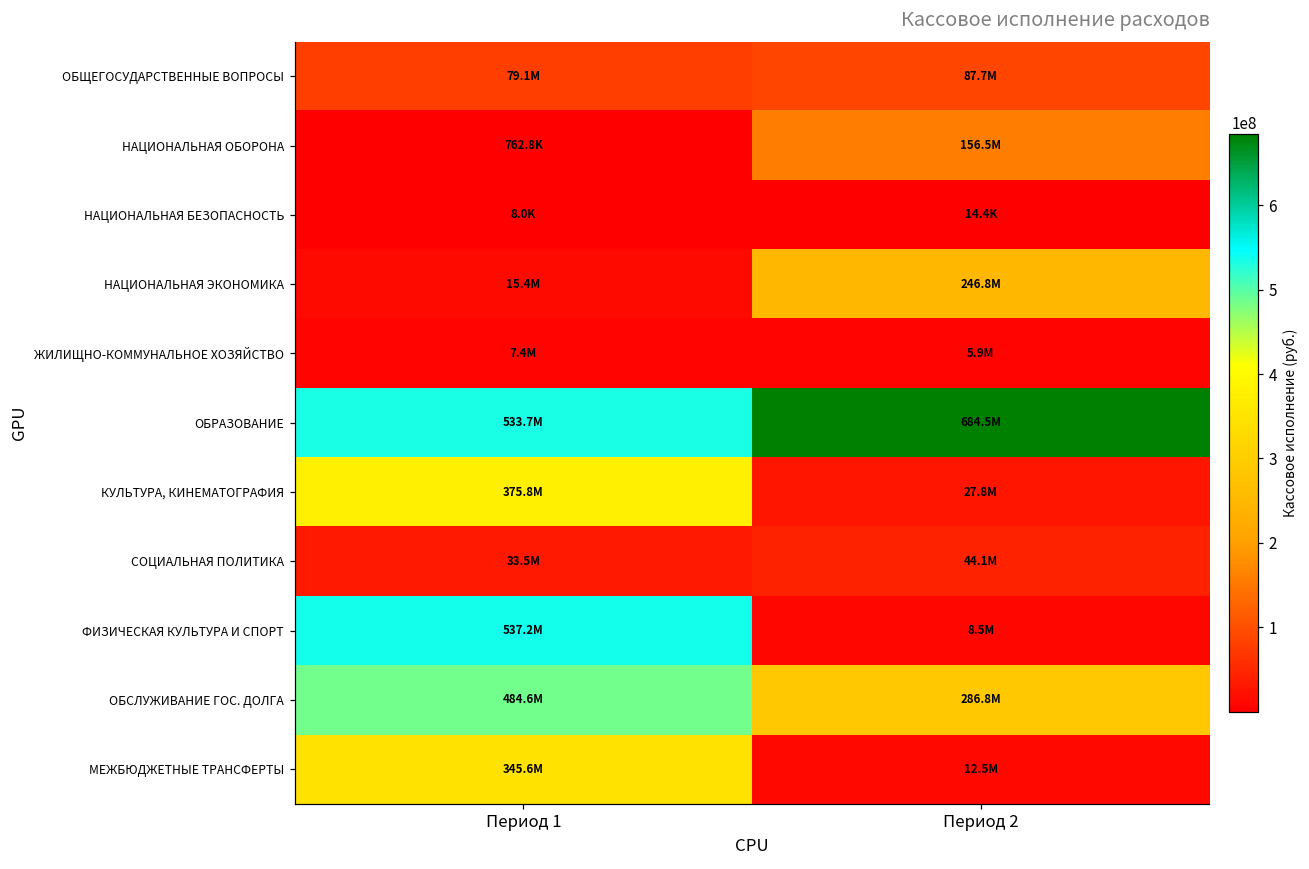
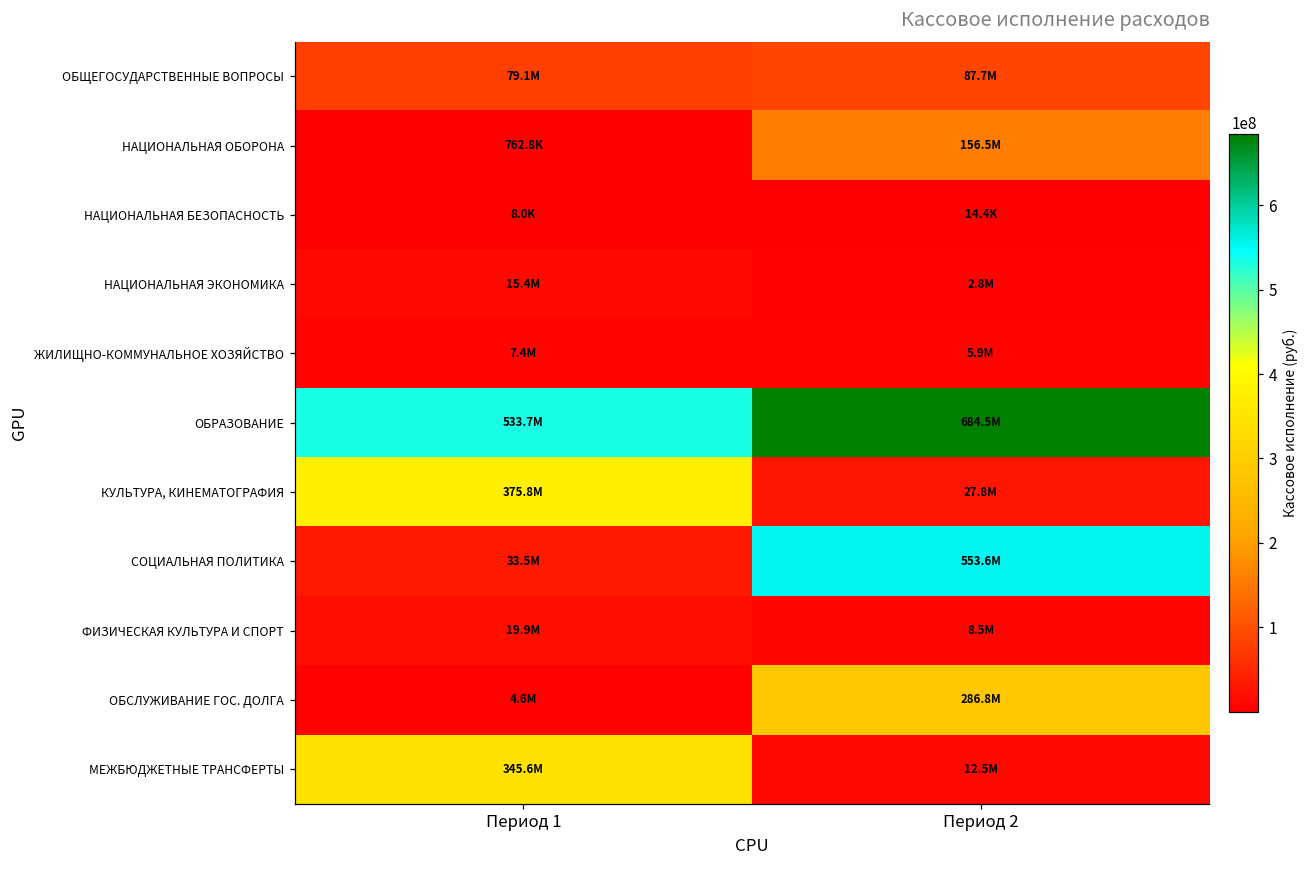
  {
    "ОБЩЕГОСУДАРСТВЕННЫЕ ВОПРОСЫ": {
      "Период 1": "79.1M",
      "Период 2": "87.7M"
    },
    "НАЦИОНАЛЬНАЯ ОБОРОНА": {
      "Период 1": "762.8K",
      "Период 2": "156.5M"
    },
    "НАЦИОНАЛЬНАЯ БЕЗОПАСНОСТЬ": {
      "Период 1": "8.0K",
      "Период 2": "14.4K"
    },
    "НАЦИОНАЛЬНАЯ ЭКОНОМИКА": {
      "Период 1": "15.4M",
-     "Период 2": "246.8M"
+     "Период 2": "2.8M"
    },
    "ЖИЛИЩНО-КОММУНАЛЬНОЕ ХОЗЯЙСТВО": {
      "Период 1": "7.4M",
      "Период 2": "5.9M"
    },
    "ОБРАЗОВАНИЕ": {
      "Период 1": "533.7M",
      "Период 2": "684.5M"
    },
    "КУЛЬТУРА, КИНЕМАТОГРАФИЯ": {
      "Период 1": "375.8M",
      "Период 2": "27.8M"
    },
    "СОЦИАЛЬНАЯ ПОЛИТИКА": {
      "Период 1": "33.5M",
-     "Период 2": "44.1M"
+     "Период 2": "553.6M"
    },
    "ФИЗИЧЕСКАЯ КУЛЬТУРА И СПОРТ": {
-     "Период 1": "537.2M",
+     "Период 1": "19.9M",
      "Период 2": "8.5M"
    },
    "ОБСЛУЖИВАНИЕ ГОС. ДОЛГА": {
-     "Период 1": "484.6M",
+     "Период 1": "4.6M",
      "Период 2": "286.8M"
    },
    "МЕЖБЮДЖЕТНЫЕ ТРАНСФЕРТЫ": {
      "Период 1": "345.6M",
      "Период 2": "12.5M"
    }
  }
